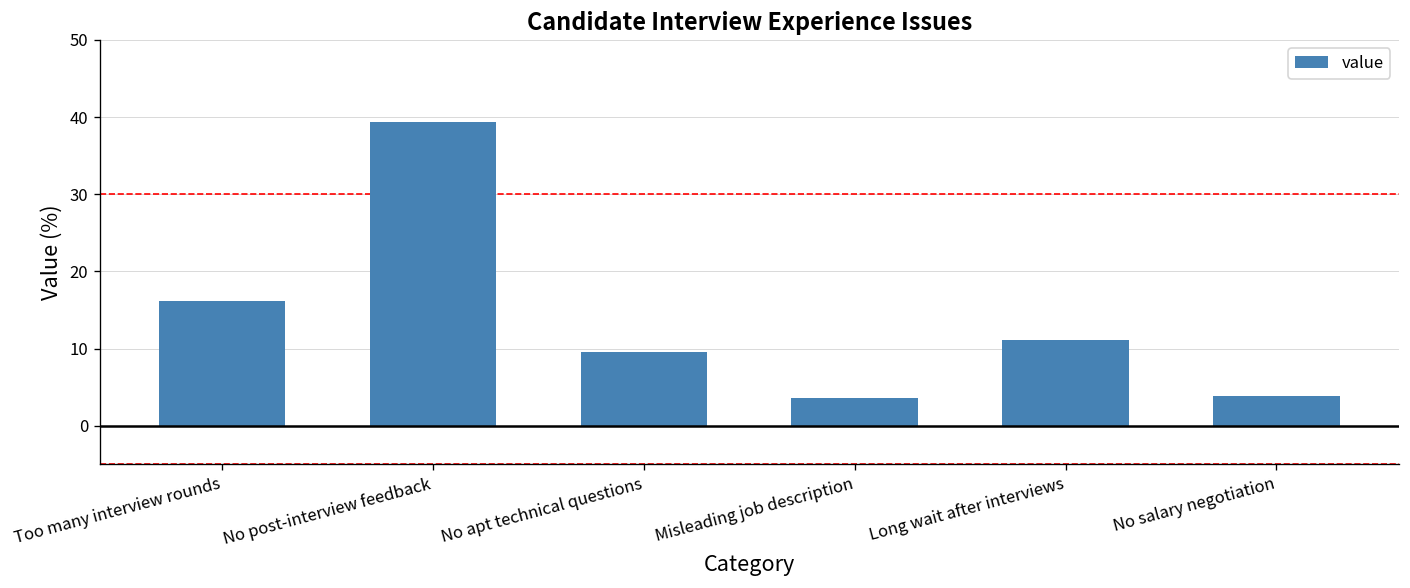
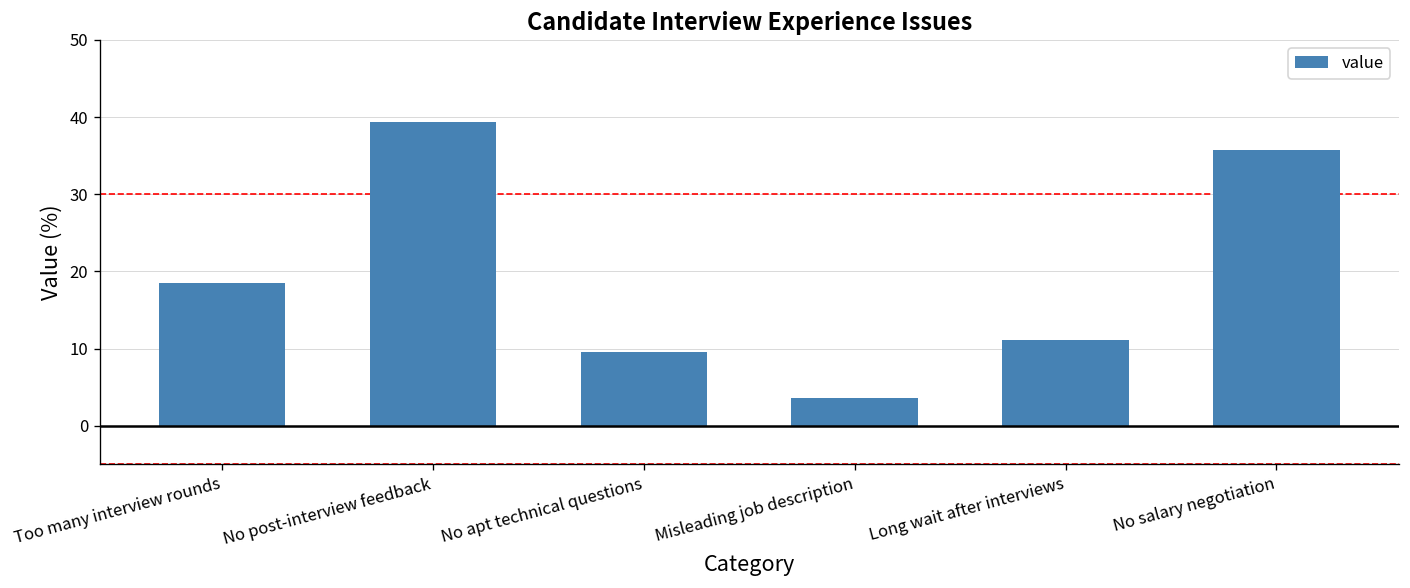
  {
-   "Too many interview rounds": 16,
+   "Too many interview rounds": 19,
    "No post-interview feedback": 39,
    "No apt technical questions": 10,
    "Misleading job description": 4,
    "Long wait after interviews": 11,
-   "No salary negotiation": 4
+   "No salary negotiation": 36
  }
